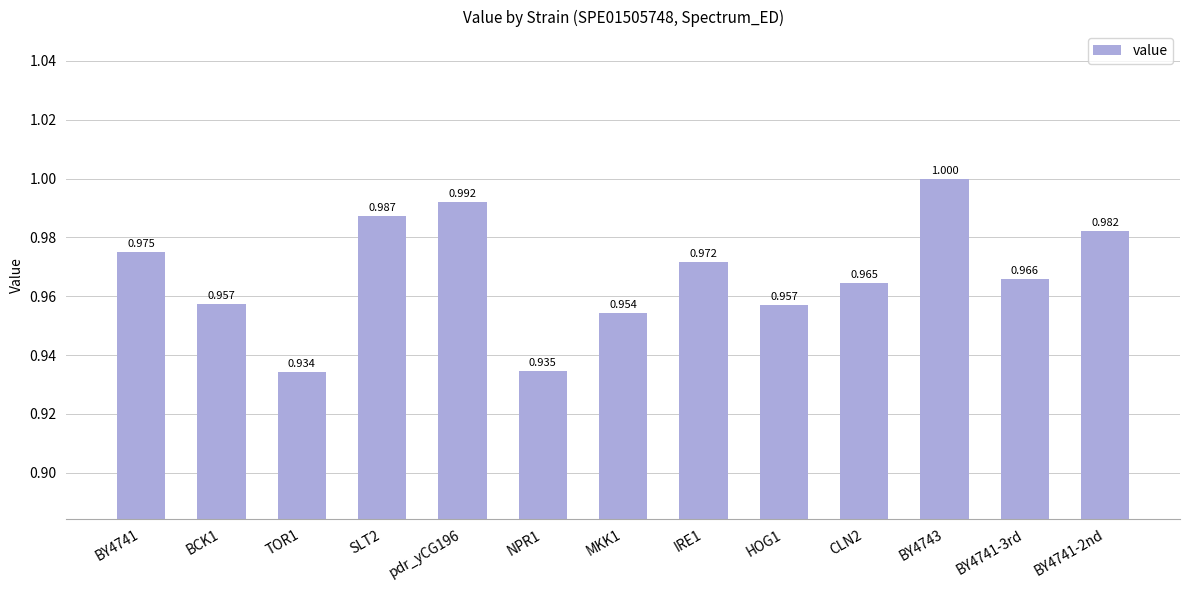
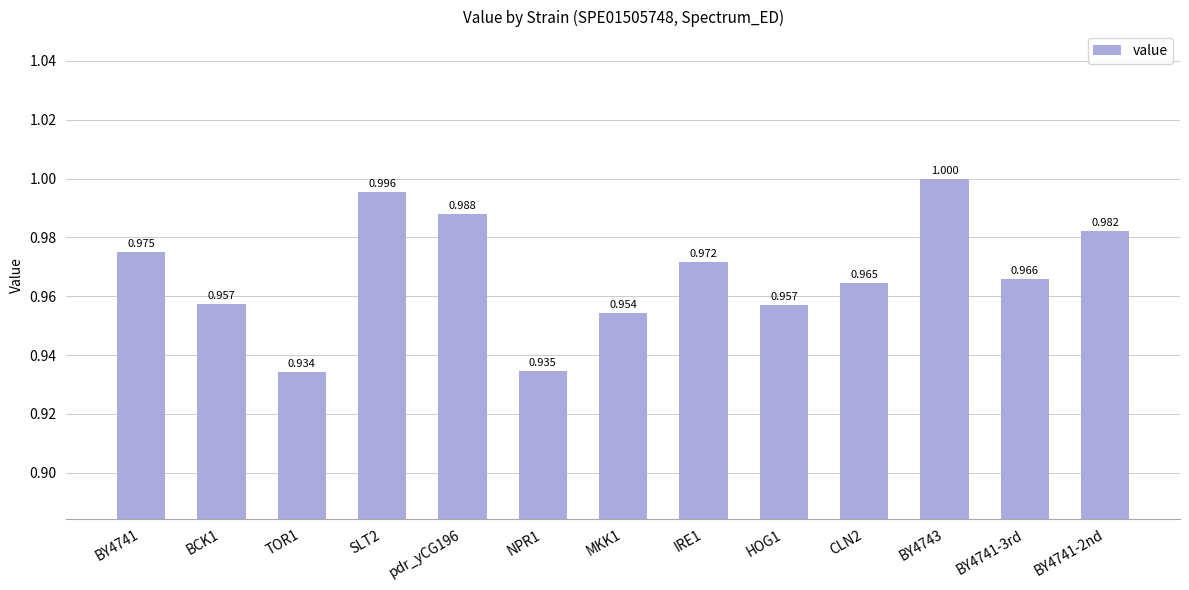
  {
    "BY4741": 0.975,
    "BCK1": 0.957,
    "TOR1": 0.934,
-   "SLT2": 0.987,
-   "pdr_yCG196": 0.992,
+   "SLT2": 0.996,
+   "pdr_yCG196": 0.988,
    "NPR1": 0.935,
    "MKK1": 0.954,
    "IRE1": 0.972,
    "HOG1": 0.957,
    "CLN2": 0.965,
    "BY4743": 1.000,
    "BY4741-3rd": 0.966,
    "BY4741-2nd": 0.982
  }
